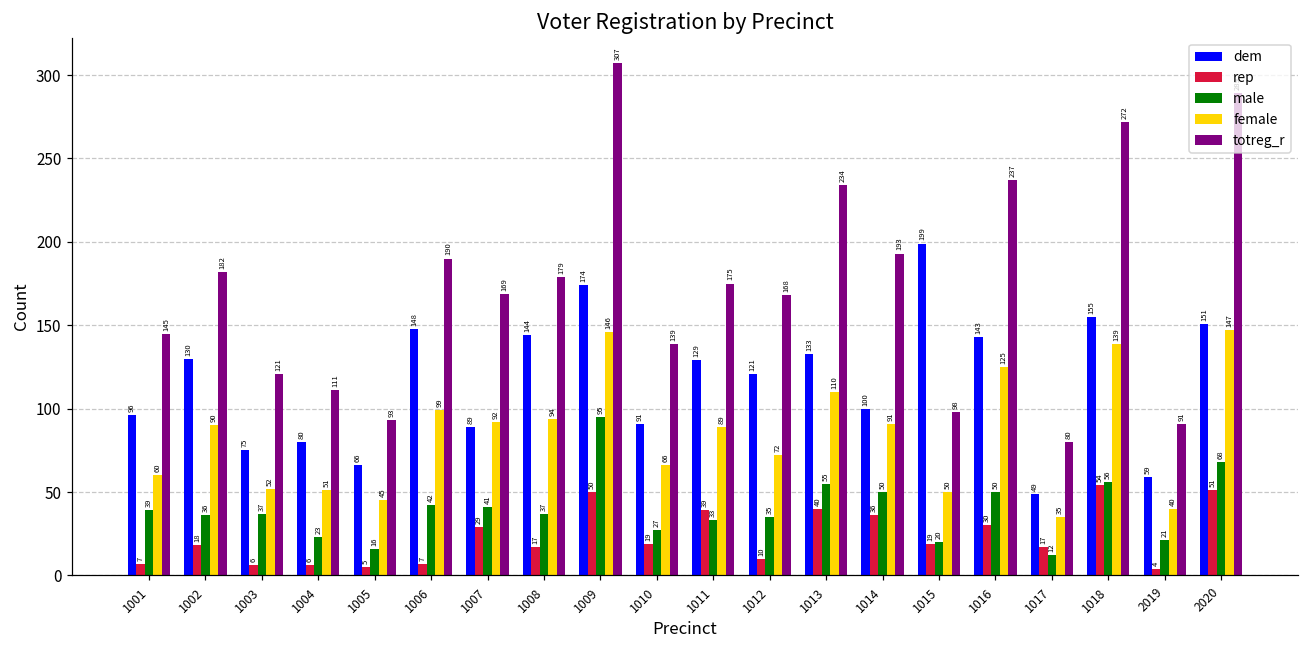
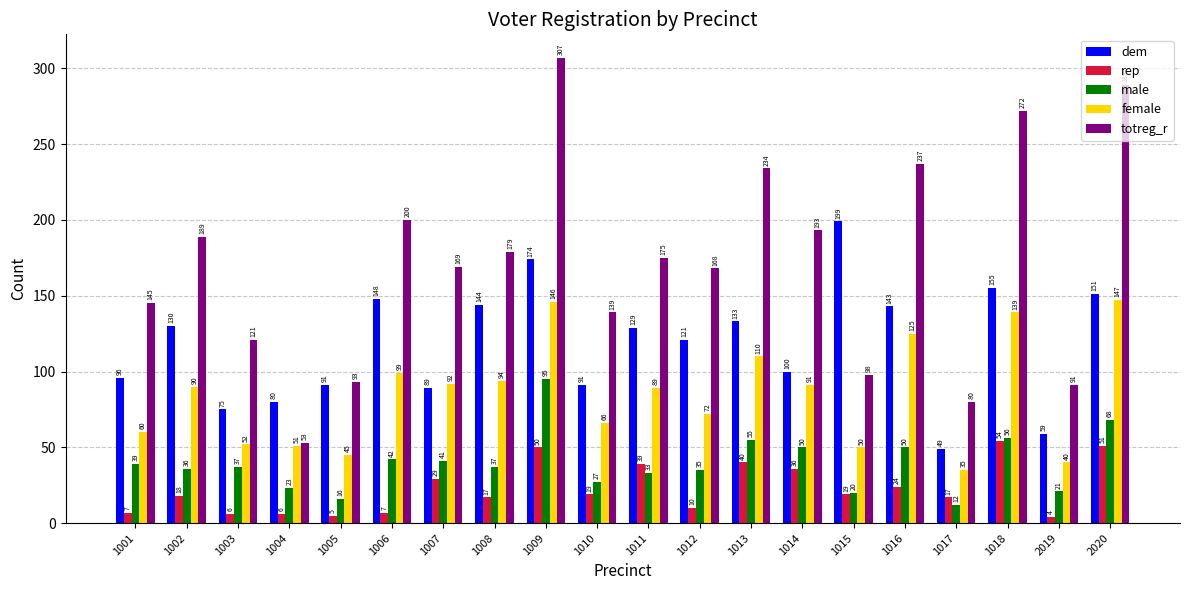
  {
    "dem": {
      "1001": 96,
      "1002": 130,
      "1003": 75,
      "1004": 80,
-     "1005": 66,
+     "1005": 91,
      "1006": 148,
      "1007": 89,
      "1008": 144,
      "1009": 174,
      "1010": 91,
      "1011": 129,
      "1012": 121,
      "1013": 133,
      "1014": 100,
      "1015": 199,
      "1016": 143,
      "1017": 49,
      "1018": 155,
      "2019": 59,
      "2020": 151
    },
    "rep": {
      "1001": 7,
      "1002": 18,
      "1003": 6,
      "1004": 6,
      "1005": 5,
      "1006": 7,
      "1007": 29,
      "1008": 17,
      "1009": 50,
      "1010": 19,
      "1011": 39,
      "1012": 10,
      "1013": 40,
      "1014": 36,
      "1015": 19,
-     "1016": 30,
+     "1016": 24,
      "1017": 17,
      "1018": 54,
      "2019": 4,
      "2020": 51
    },
    "male": {
      "1001": 39,
      "1002": 36,
      "1003": 37,
      "1004": 23,
      "1005": 16,
      "1006": 42,
      "1007": 41,
      "1008": 37,
      "1009": 95,
      "1010": 27,
      "1011": 33,
      "1012": 35,
      "1013": 55,
      "1014": 50,
      "1015": 20,
      "1016": 50,
      "1017": 12,
      "1018": 56,
      "2019": 21,
      "2020": 68
    },
    "female": {
      "1001": 60,
      "1002": 90,
      "1003": 52,
      "1004": 51,
      "1005": 45,
      "1006": 99,
      "1007": 92,
      "1008": 94,
      "1009": 146,
      "1010": 66,
      "1011": 89,
      "1012": 72,
      "1013": 110,
      "1014": 91,
      "1015": 50,
      "1016": 125,
      "1017": 35,
      "1018": 139,
      "2019": 40,
      "2020": 147
    },
    "totreg_r": {
      "1001": 145,
-     "1002": 182,
+     "1002": 189,
      "1003": 121,
-     "1004": 111,
+     "1004": 53,
      "1005": 93,
-     "1006": 190,
+     "1006": 200,
      "1007": 169,
      "1008": 179,
      "1009": 307,
      "1010": 139,
      "1011": 175,
      "1012": 168,
      "1013": 234,
      "1014": 193,
      "1015": 98,
      "1016": 237,
      "1017": 80,
      "1018": 272,
      "2019": 91
    }
  }
